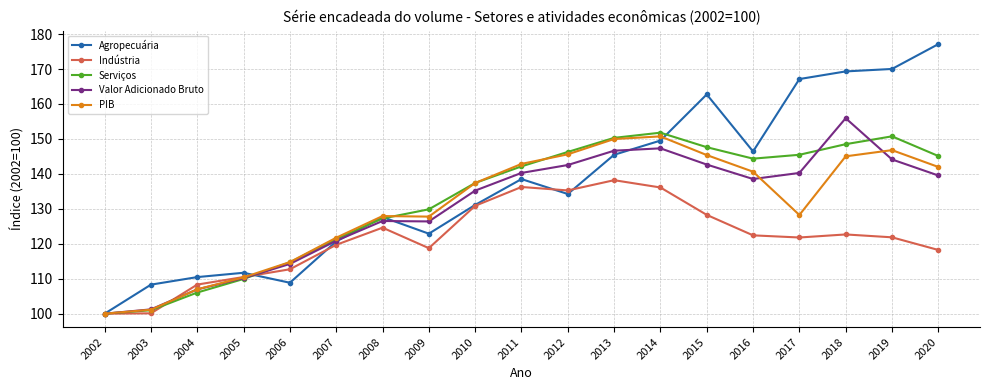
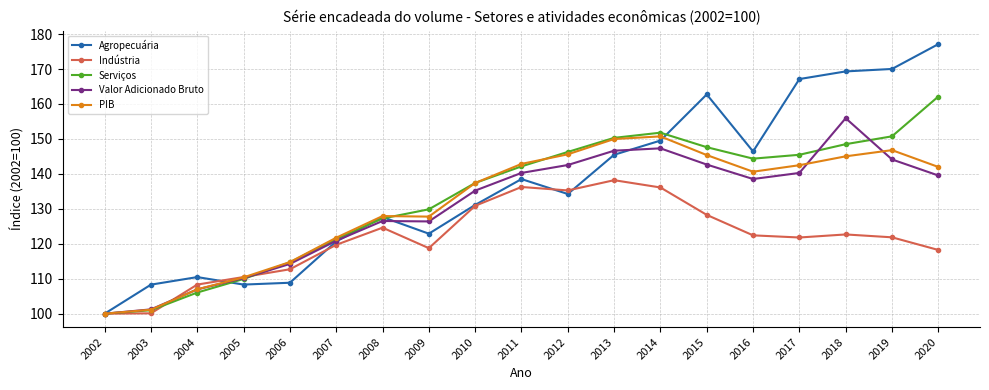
  {
    "Agropecuária": {
      "2003": 108,
      "2004": 110,
-     "2005": 112,
+     "2005": 108,
      "2006": 109,
      "2009": 123,
      "2011": 139,
      "2012": 134,
      "2013": 145,
      "2014": 150,
      "2015": 163,
      "2016": 146,
      "2017": 167,
      "2018": 169,
      "2019": 170,
      "2020": 177
    },
    "Indústria": {
      "2003": 100,
      "2004": 108,
      "2006": 113,
      "2007": 120,
      "2008": 125,
      "2009": 119,
      "2011": 136,
      "2012": 135,
      "2013": 138,
      "2014": 136,
      "2015": 128,
      "2016": 122,
      "2017": 122,
      "2018": 123,
      "2019": 122,
      "2020": 118
    },
    "Serviços": {
      "2004": 106,
      "2009": 130,
      "2014": 152,
      "2015": 148,
      "2016": 144,
      "2017": 145,
      "2018": 148,
      "2019": 151,
-     "2020": 145
+     "2020": 162
    },
    "Valor Adicionado Bruto": {
      "2009": 126,
      "2010": 135,
      "2011": 140,
      "2012": 143,
      "2013": 147,
      "2014": 147,
      "2015": 143,
      "2016": 139,
      "2017": 140,
      "2018": 156,
      "2019": 144,
      "2020": 140
    },
    "PIB": {
      "2009": 128,
      "2014": 151,
      "2015": 145,
      "2016": 141,
-     "2017": 128,
+     "2017": 142,
      "2018": 145,
      "2019": 147,
      "2020": 142
    }
  }
